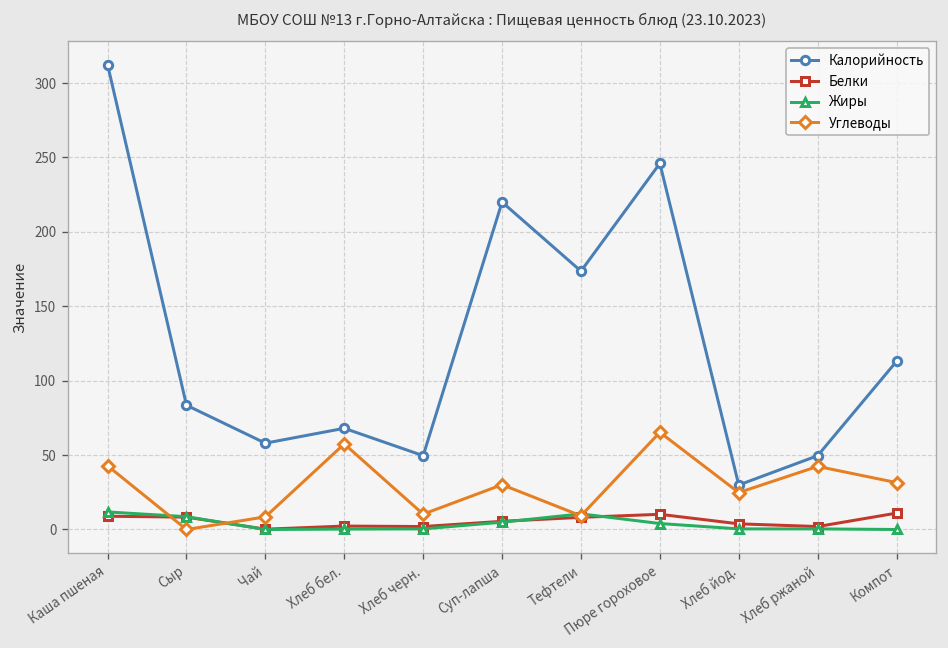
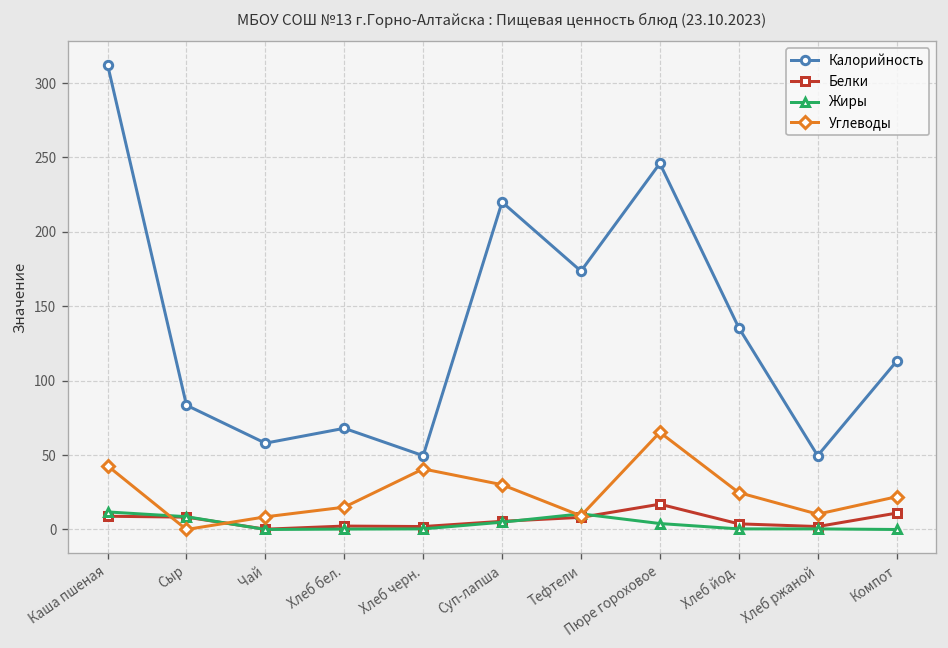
  {
    "Калорийность": {
      "Каша пшеная": 312,
      "Сыр": 84,
      "Чай": 58,
      "Хлеб бел.": 68,
      "Хлеб черн.": 50,
      "Суп-лапша": 220,
      "Тефтели": 174,
      "Пюре гороховое": 246,
-     "Хлеб йод.": 30,
+     "Хлеб йод.": 136,
      "Хлеб ржаной": 50,
      "Компот": 113
    },
    "Белки": {
      "Каша пшеная": 9,
-     "Пюре гороховое": 10,
+     "Пюре гороховое": 17,
      "Хлеб йод.": 4,
      "Компот": 11
    },
    "Жиры": {
      "Каша пшеная": 12,
      "Пюре гороховое": 4,
      "Хлеб йод.": 0,
      "Компот": 0
    },
    "Углеводы": {
      "Каша пшеная": 43,
      "Сыр": 0,
      "Чай": 9,
-     "Хлеб бел.": 58,
-     "Хлеб черн.": 10,
+     "Хлеб бел.": 15,
+     "Хлеб черн.": 41,
      "Суп-лапша": 30,
      "Пюре гороховое": 65,
      "Хлеб йод.": 25,
-     "Хлеб ржаной": 42,
-     "Компот": 32
+     "Хлеб ржаной": 10,
+     "Компот": 22
    }
  }
